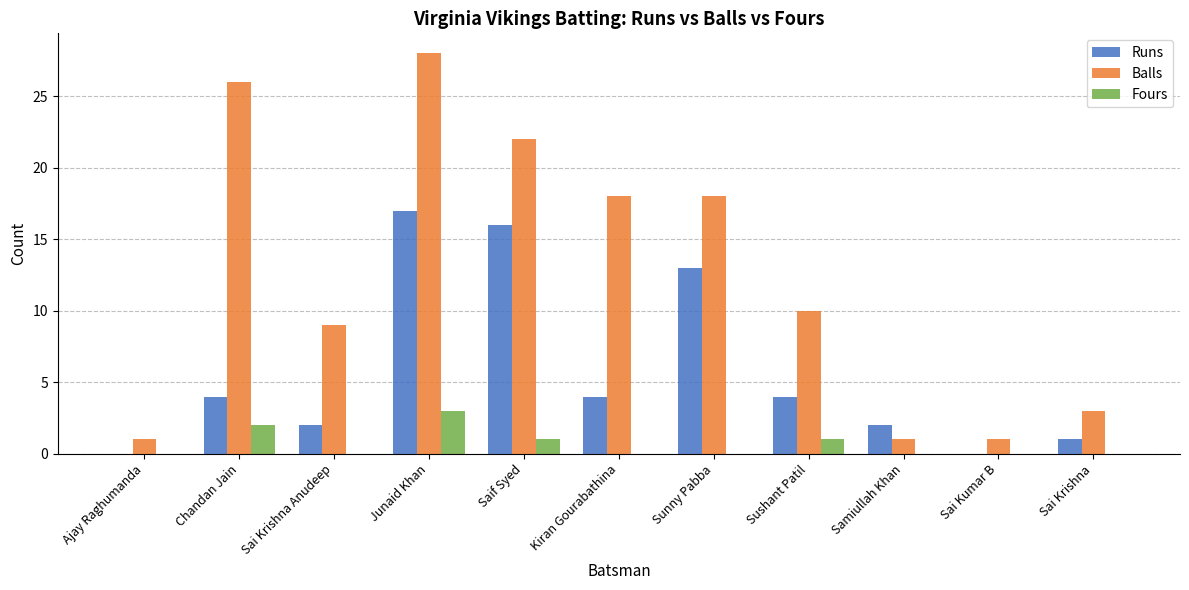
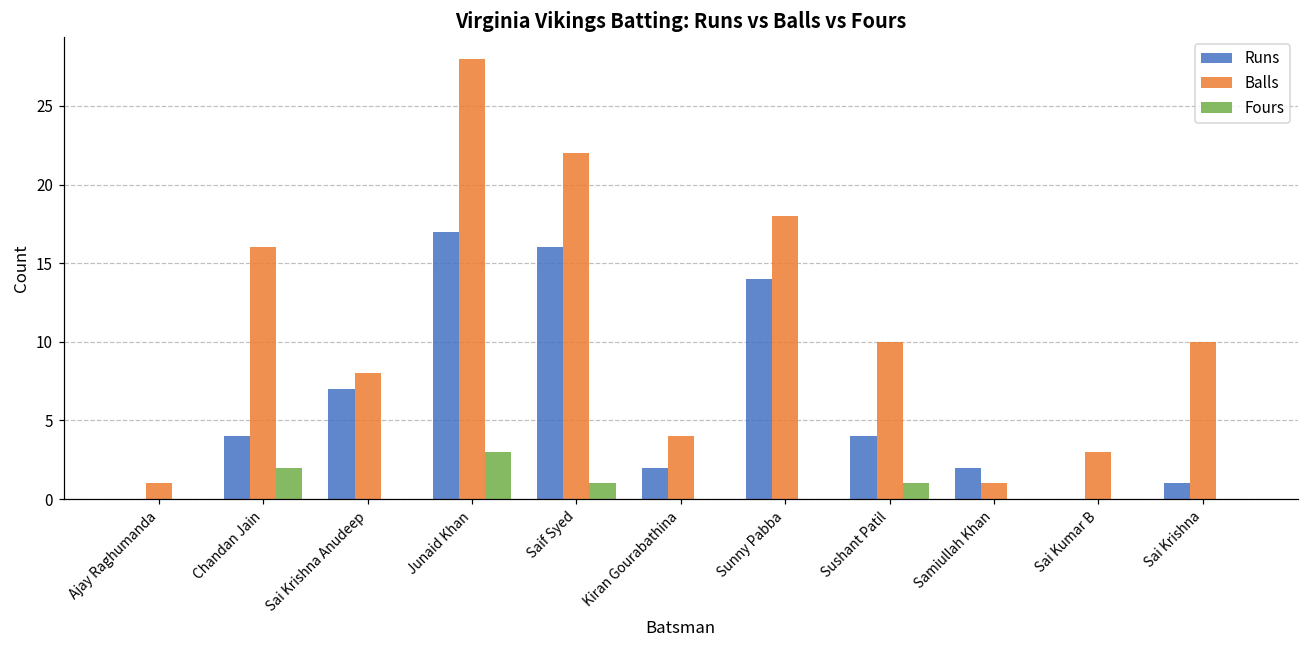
  {
    "Runs": {
      "Ajay Raghumanda": 0,
      "Chandan Jain": 4,
-     "Sai Krishna Anudeep": 2,
+     "Sai Krishna Anudeep": 7,
      "Junaid Khan": 17,
      "Saif Syed": 16,
-     "Kiran Gourabathina": 4,
-     "Sunny Pabba": 13,
+     "Kiran Gourabathina": 2,
+     "Sunny Pabba": 14,
      "Sushant Patil": 4,
      "Samiullah Khan": 2,
      "Sai Kumar B": 0,
      "Sai Krishna": 1
    },
    "Balls": {
      "Ajay Raghumanda": 1,
-     "Chandan Jain": 26,
-     "Sai Krishna Anudeep": 9,
+     "Chandan Jain": 16,
+     "Sai Krishna Anudeep": 8,
      "Junaid Khan": 28,
      "Saif Syed": 22,
-     "Kiran Gourabathina": 18,
+     "Kiran Gourabathina": 4,
      "Sunny Pabba": 18,
      "Sushant Patil": 10,
      "Samiullah Khan": 1,
-     "Sai Kumar B": 1,
-     "Sai Krishna": 3
+     "Sai Kumar B": 3,
+     "Sai Krishna": 10
    },
    "Fours": {
      "Ajay Raghumanda": 0,
      "Chandan Jain": 2,
      "Sai Krishna Anudeep": 0,
      "Junaid Khan": 3,
      "Saif Syed": 1,
      "Kiran Gourabathina": 0,
      "Sunny Pabba": 0,
      "Sushant Patil": 1,
      "Samiullah Khan": 0,
      "Sai Kumar B": 0,
      "Sai Krishna": 0
    }
  }
